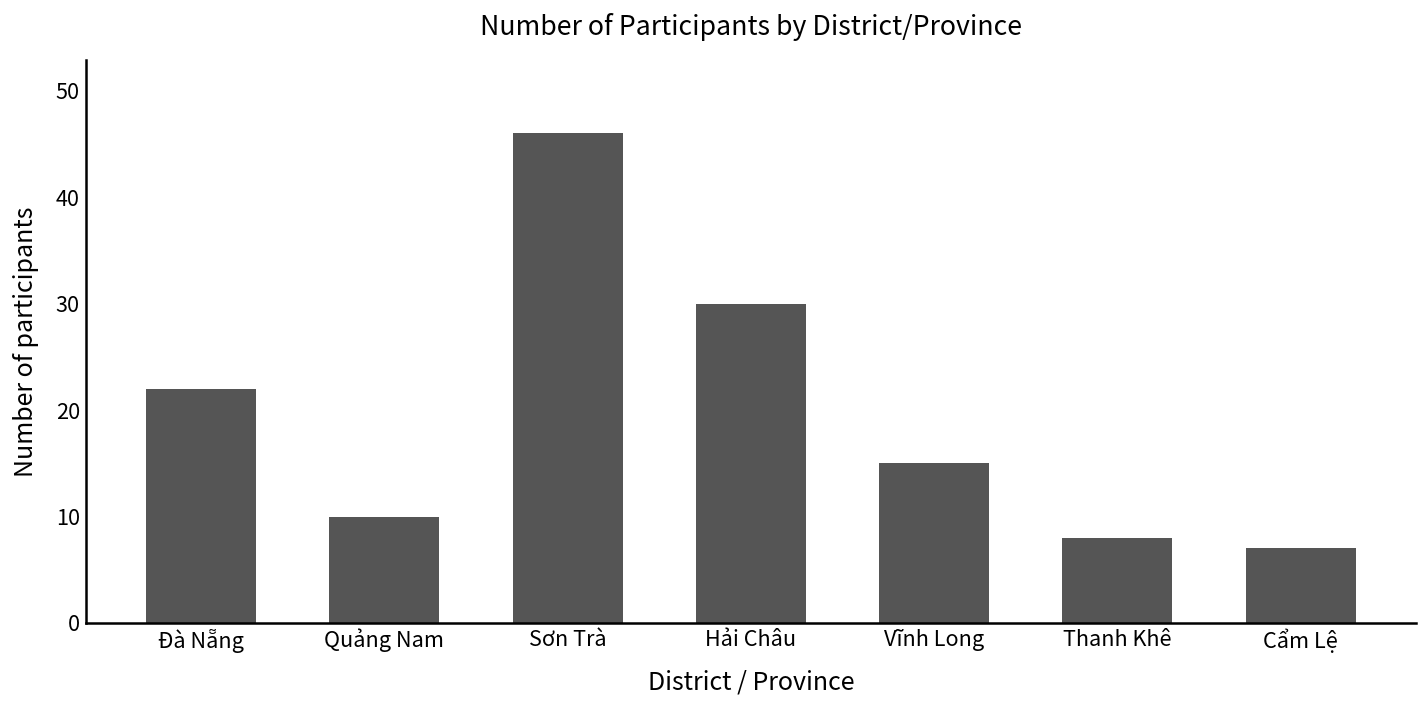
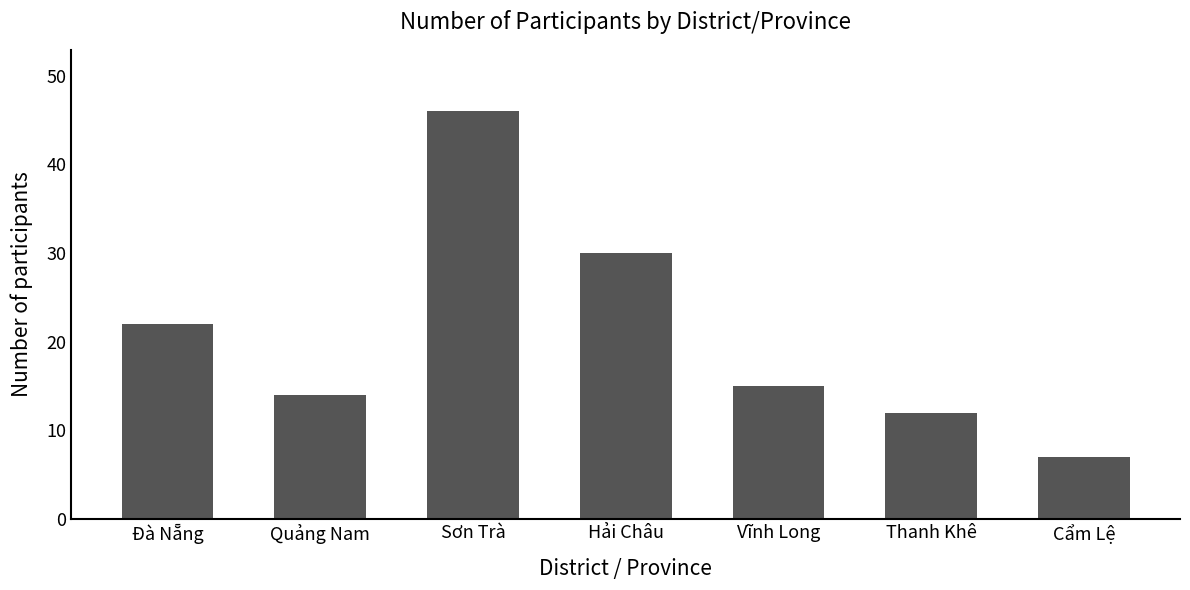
  {
    "Đà Nẵng": 22,
-   "Quảng Nam": 10,
+   "Quảng Nam": 14,
    "Sơn Trà": 46,
    "Hải Châu": 30,
    "Vĩnh Long": 15,
-   "Thanh Khê": 8,
+   "Thanh Khê": 12,
    "Cẩm Lệ": 7
  }
